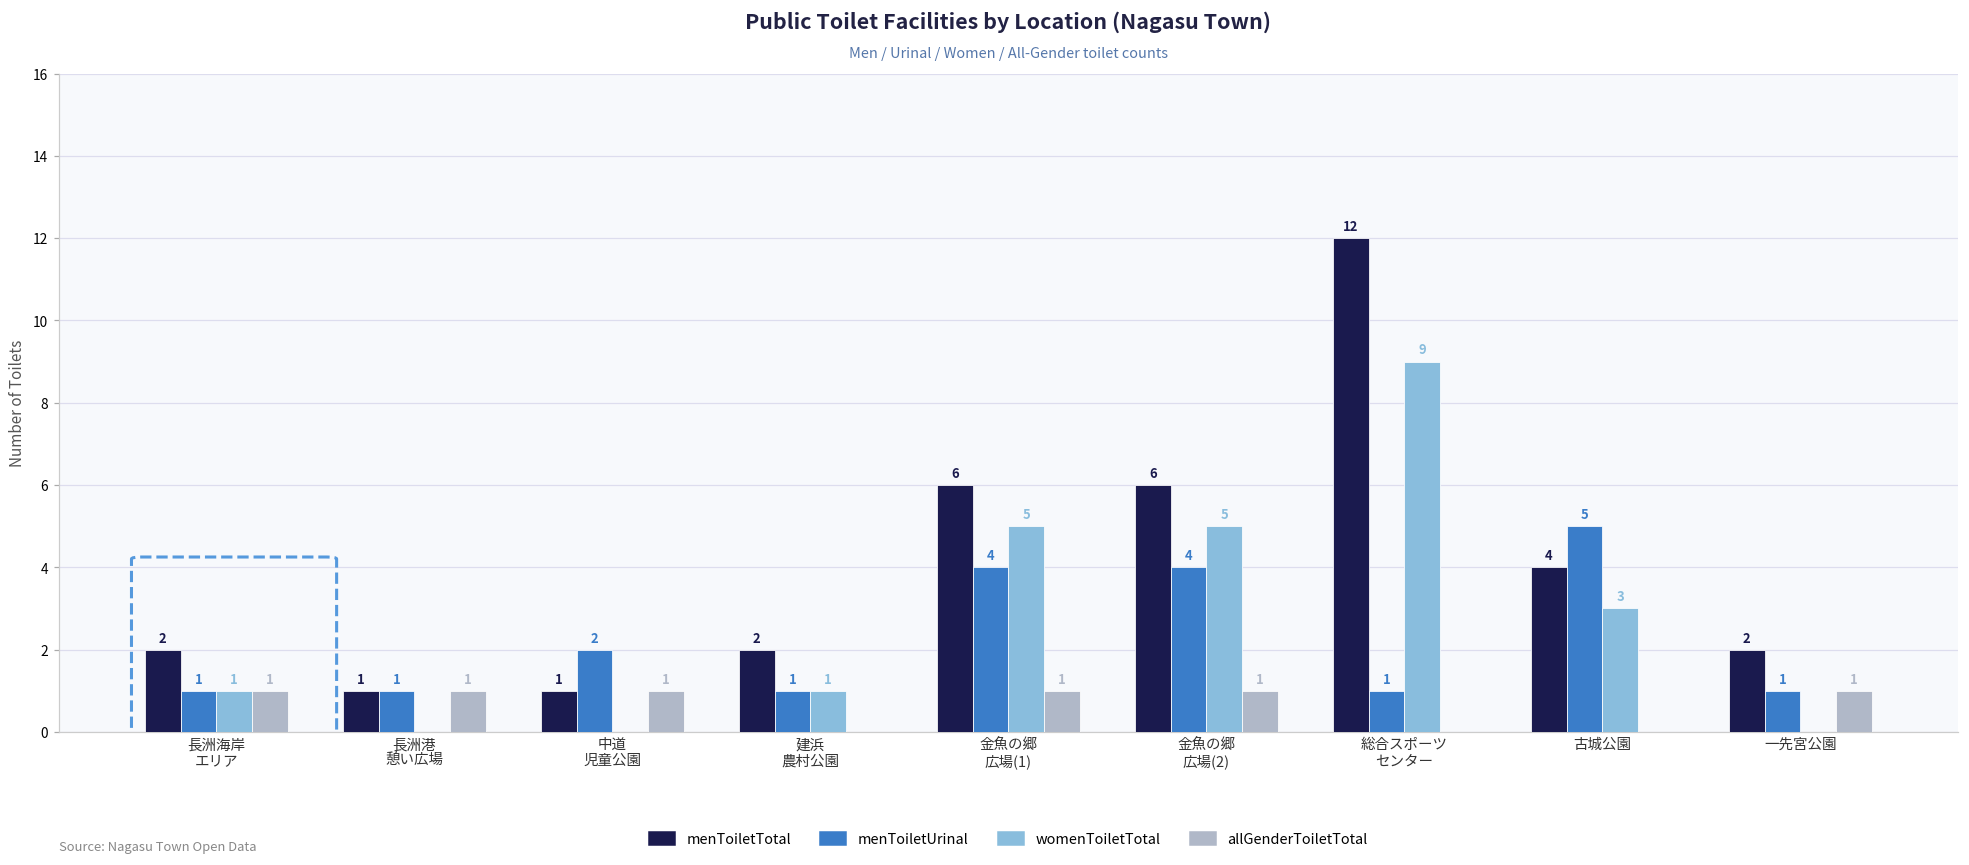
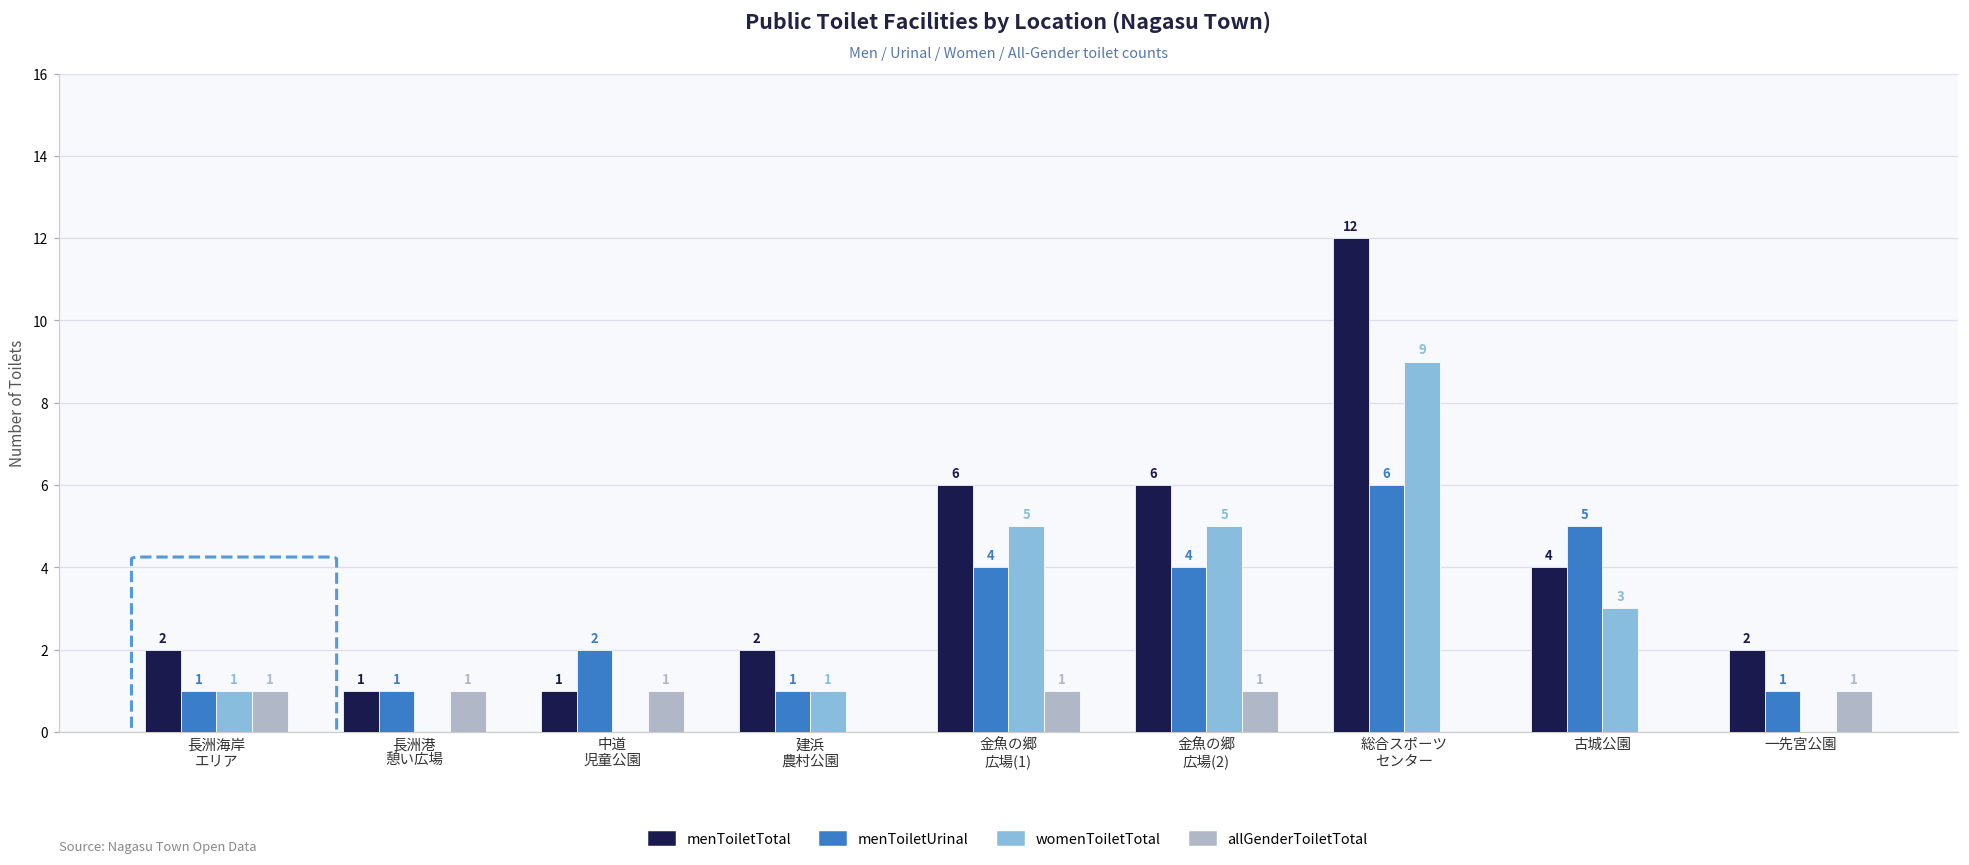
  {
    "menToiletTotal": {
      "長洲海岸 エリア": 2,
      "長洲港 憩い広場": 1,
      "中道 児童公園": 1,
      "建浜 農村公園": 2,
      "金魚の郷 広場(1)": 6,
      "金魚の郷 広場(2)": 6,
      "総合スポーツ センター": 12,
      "古城公園": 4,
      "一先宮公園": 2
    },
    "menToiletUrinal": {
      "長洲海岸 エリア": 1,
      "長洲港 憩い広場": 1,
      "中道 児童公園": 2,
      "建浜 農村公園": 1,
      "金魚の郷 広場(1)": 4,
      "金魚の郷 広場(2)": 4,
-     "総合スポーツ センター": 1,
+     "総合スポーツ センター": 6,
      "古城公園": 5,
      "一先宮公園": 1
    }
  }
